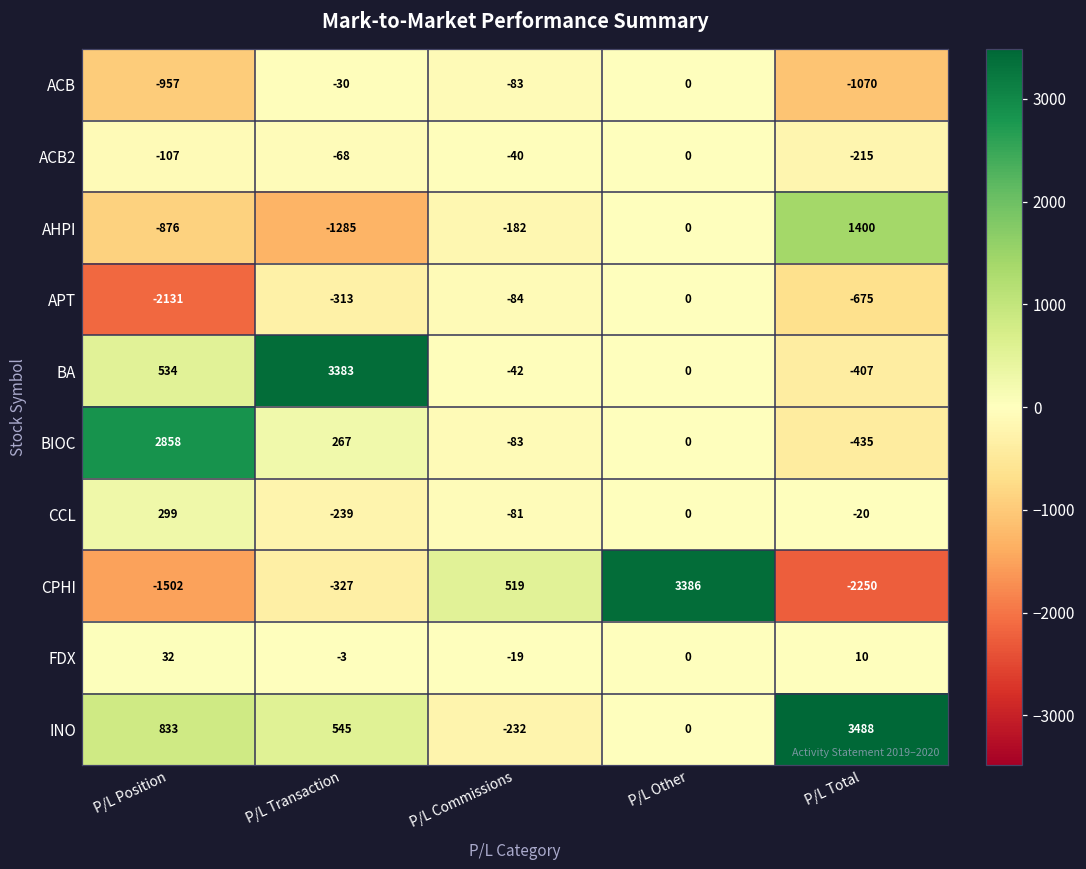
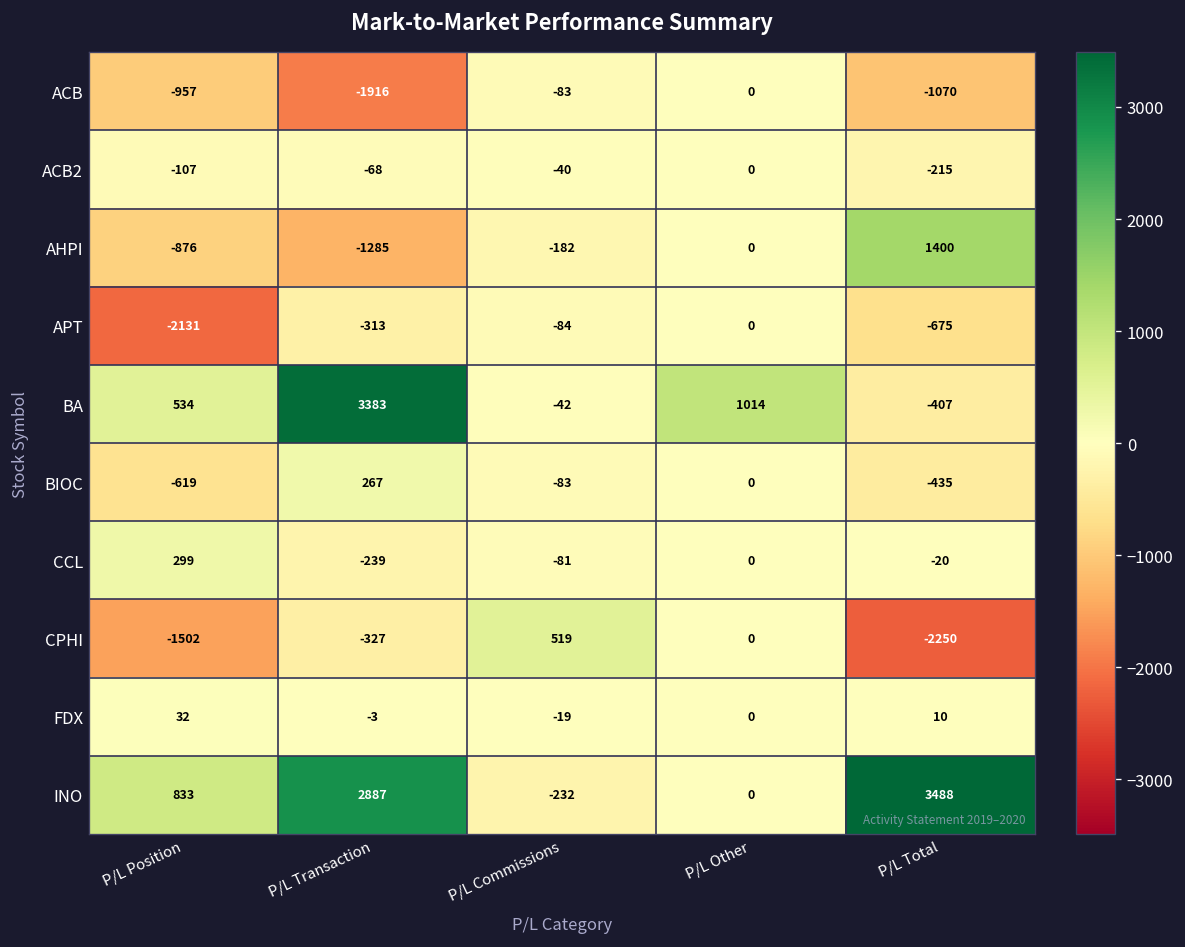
  {
    "ACB": {
      "P/L Position": -957,
-     "P/L Transaction": -30,
+     "P/L Transaction": -1916,
      "P/L Commissions": -83,
      "P/L Other": 0,
      "P/L Total": -1070
    },
    "ACB2": {
      "P/L Position": -107,
      "P/L Transaction": -68,
      "P/L Commissions": -40,
      "P/L Other": 0,
      "P/L Total": -215
    },
    "AHPI": {
      "P/L Position": -876,
      "P/L Transaction": -1285,
      "P/L Commissions": -182,
      "P/L Other": 0,
      "P/L Total": 1400
    },
    "APT": {
      "P/L Position": -2131,
      "P/L Transaction": -313,
      "P/L Commissions": -84,
      "P/L Other": 0,
      "P/L Total": -675
    },
    "BA": {
      "P/L Position": 534,
      "P/L Transaction": 3383,
      "P/L Commissions": -42,
-     "P/L Other": 0,
+     "P/L Other": 1014,
      "P/L Total": -407
    },
    "BIOC": {
-     "P/L Position": 2858,
+     "P/L Position": -619,
      "P/L Transaction": 267,
      "P/L Commissions": -83,
      "P/L Other": 0,
      "P/L Total": -435
    },
    "CCL": {
      "P/L Position": 299,
      "P/L Transaction": -239,
      "P/L Commissions": -81,
      "P/L Other": 0,
      "P/L Total": -20
    },
    "CPHI": {
      "P/L Position": -1502,
      "P/L Transaction": -327,
      "P/L Commissions": 519,
-     "P/L Other": 3386,
+     "P/L Other": 0,
      "P/L Total": -2250
    },
    "FDX": {
      "P/L Position": 32,
      "P/L Transaction": -3,
      "P/L Commissions": -19,
      "P/L Other": 0,
      "P/L Total": 10
    },
    "INO": {
      "P/L Position": 833,
-     "P/L Transaction": 545,
+     "P/L Transaction": 2887,
      "P/L Commissions": -232,
      "P/L Other": 0
    }
  }
